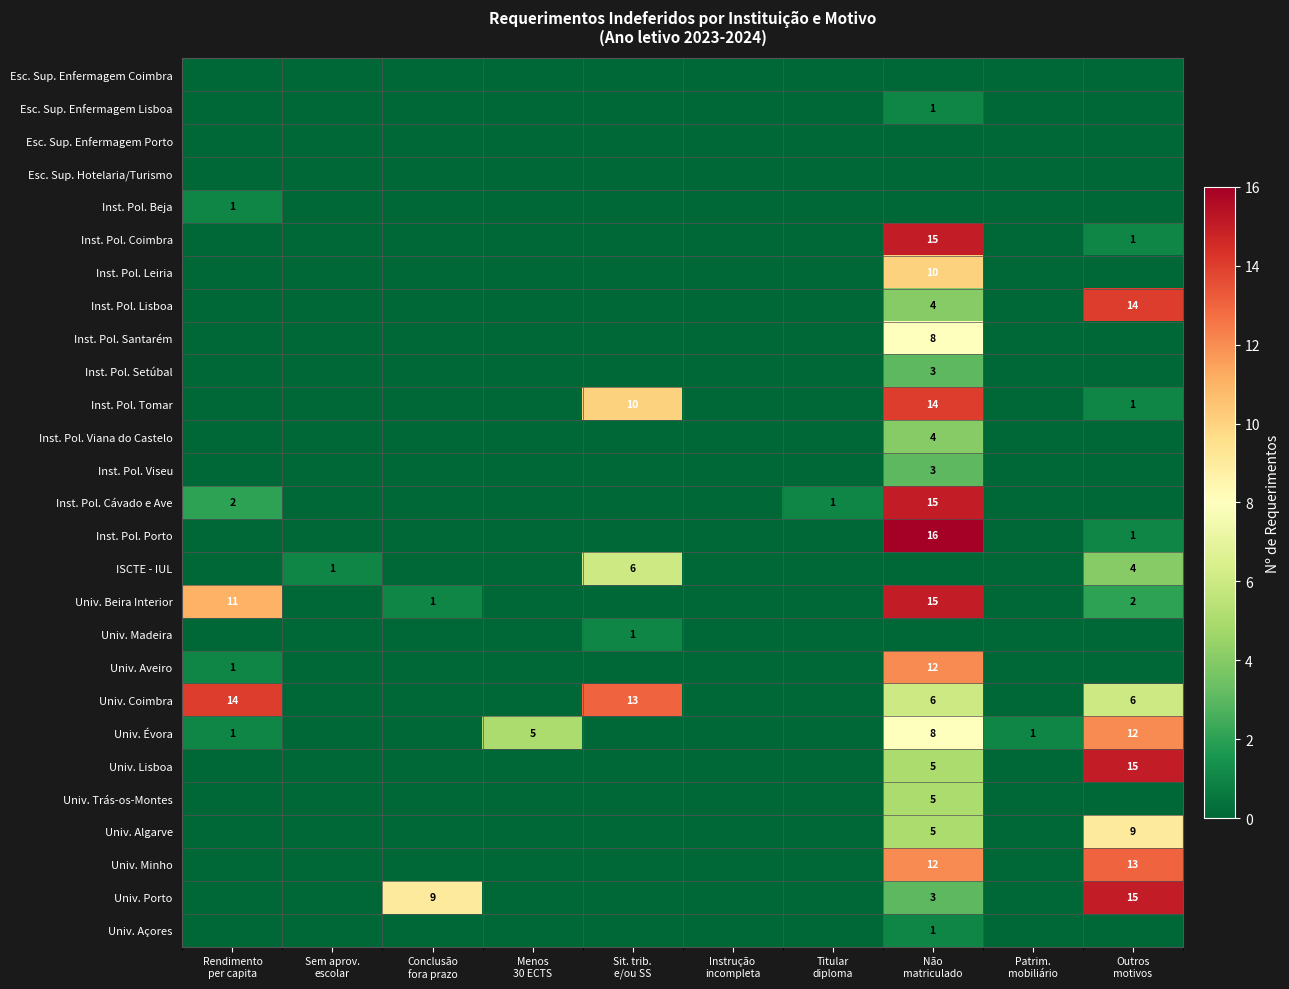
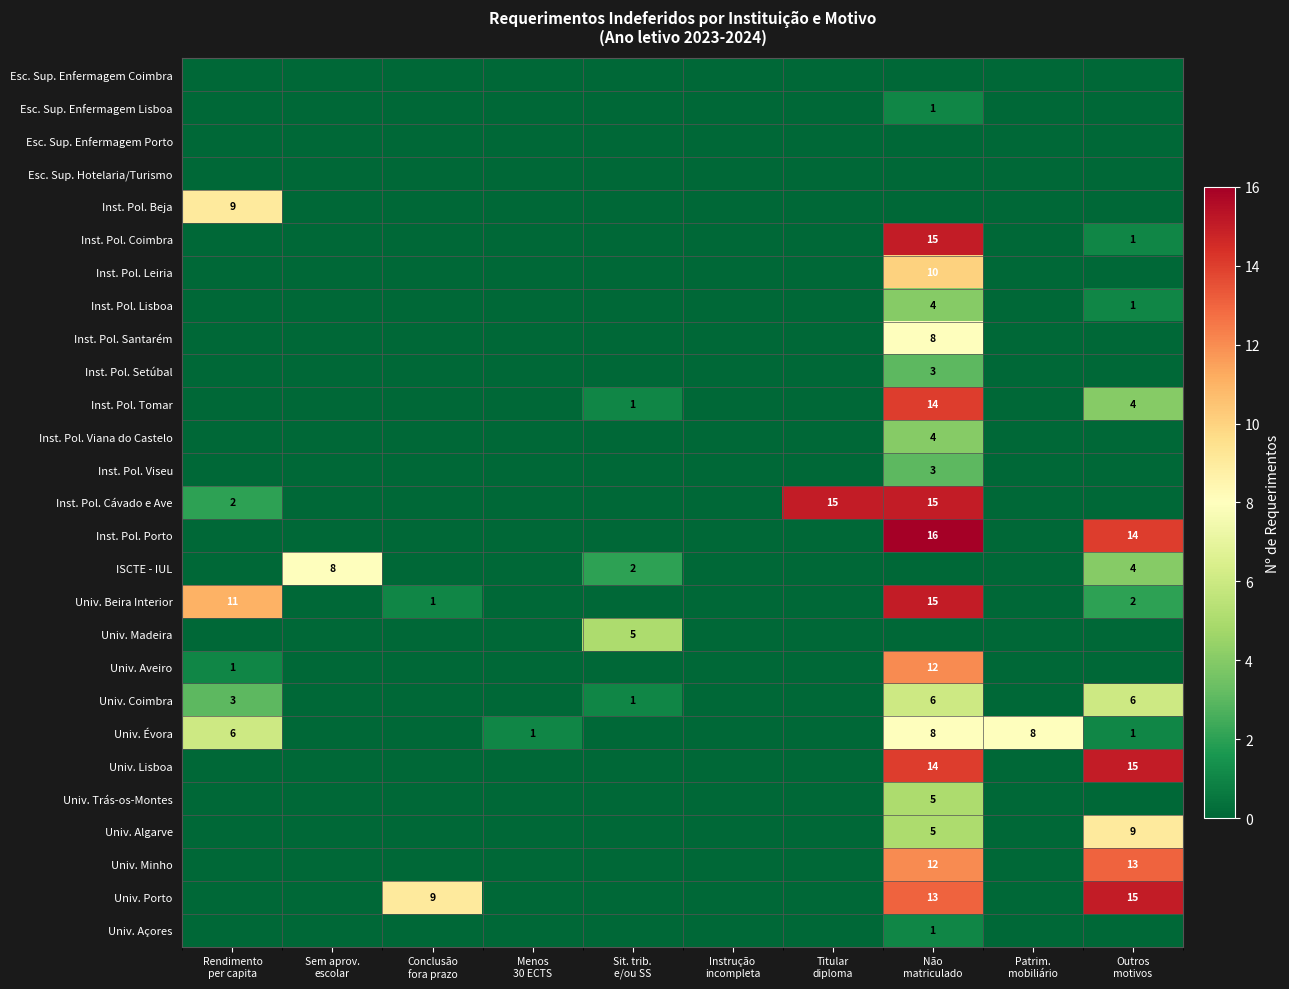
  {
    "Esc. Sup. Enfermagem Lisboa": {
      "Não matriculado": 1
    },
    "Inst. Pol. Beja": {
-     "Rendimento per capita": 1
+     "Rendimento per capita": 9
    },
    "Inst. Pol. Coimbra": {
      "Não matriculado": 15,
      "Outros motivos": 1
    },
    "Inst. Pol. Leiria": {
      "Não matriculado": 10
    },
    "Inst. Pol. Lisboa": {
      "Não matriculado": 4,
-     "Outros motivos": 14
+     "Outros motivos": 1
    },
    "Inst. Pol. Santarém": {
      "Não matriculado": 8
    },
    "Inst. Pol. Setúbal": {
      "Não matriculado": 3
    },
    "Inst. Pol. Tomar": {
-     "Sit. trib. e/ou SS": 10,
+     "Sit. trib. e/ou SS": 1,
      "Não matriculado": 14,
-     "Outros motivos": 1
+     "Outros motivos": 4
    },
    "Inst. Pol. Viana do Castelo": {
      "Não matriculado": 4
    },
    "Inst. Pol. Viseu": {
      "Não matriculado": 3
    },
    "Inst. Pol. Cávado e Ave": {
      "Rendimento per capita": 2,
-     "Titular diploma": 1,
+     "Titular diploma": 15,
      "Não matriculado": 15
    },
    "Inst. Pol. Porto": {
      "Não matriculado": 16,
-     "Outros motivos": 1
+     "Outros motivos": 14
    },
    "ISCTE - IUL": {
-     "Sem aprov. escolar": 1,
-     "Sit. trib. e/ou SS": 6,
+     "Sem aprov. escolar": 8,
+     "Sit. trib. e/ou SS": 2,
      "Outros motivos": 4
    },
    "Univ. Beira Interior": {
      "Rendimento per capita": 11,
      "Conclusão fora prazo": 1,
      "Não matriculado": 15,
      "Outros motivos": 2
    },
    "Univ. Madeira": {
-     "Sit. trib. e/ou SS": 1
+     "Sit. trib. e/ou SS": 5
    },
    "Univ. Aveiro": {
      "Rendimento per capita": 1,
      "Não matriculado": 12
    },
    "Univ. Coimbra": {
-     "Rendimento per capita": 14,
-     "Sit. trib. e/ou SS": 13,
+     "Rendimento per capita": 3,
+     "Sit. trib. e/ou SS": 1,
      "Não matriculado": 6,
      "Outros motivos": 6
    },
    "Univ. Évora": {
-     "Rendimento per capita": 1,
-     "Menos 30 ECTS": 5,
+     "Rendimento per capita": 6,
+     "Menos 30 ECTS": 1,
      "Não matriculado": 8,
-     "Patrim. mobiliário": 1,
-     "Outros motivos": 12
+     "Patrim. mobiliário": 8,
+     "Outros motivos": 1
    },
    "Univ. Lisboa": {
-     "Não matriculado": 5,
+     "Não matriculado": 14,
      "Outros motivos": 15
    },
    "Univ. Trás-os-Montes": {
      "Não matriculado": 5
    },
    "Univ. Algarve": {
      "Não matriculado": 5,
      "Outros motivos": 9
    },
    "Univ. Minho": {
      "Não matriculado": 12,
      "Outros motivos": 13
    },
    "Univ. Porto": {
      "Conclusão fora prazo": 9,
-     "Não matriculado": 3,
+     "Não matriculado": 13,
      "Outros motivos": 15
    },
    "Univ. Açores": {
      "Não matriculado": 1
    }
  }
